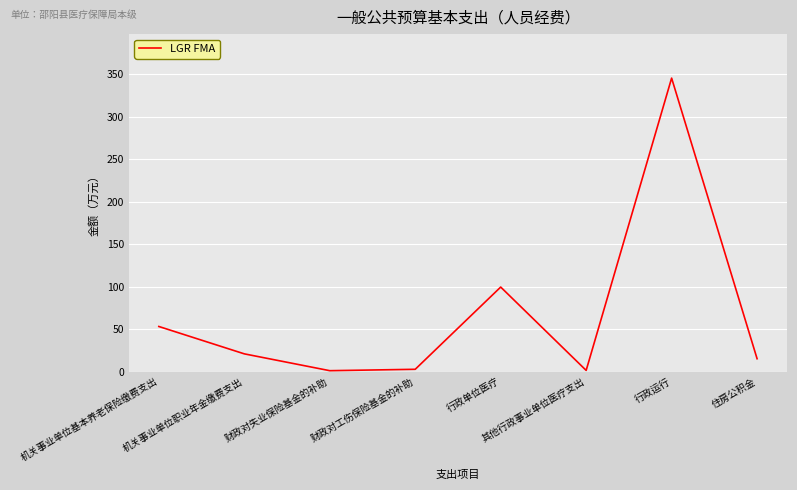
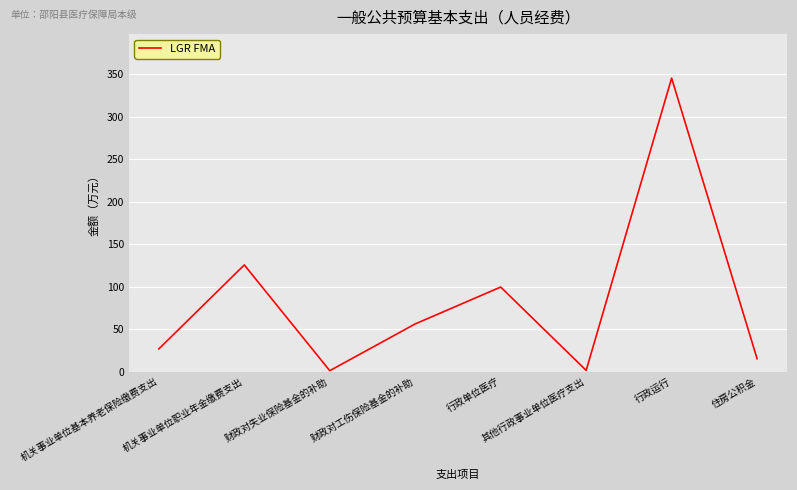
  {
-   "机关事业单位基本养老保险缴费支出": 50,
-   "机关事业单位职业年金缴费支出": 20,
+   "机关事业单位基本养老保险缴费支出": 30,
+   "机关事业单位职业年金缴费支出": 130,
    "财政对失业保险基金的补助": 0,
-   "财政对工伤保险基金的补助": 0,
+   "财政对工伤保险基金的补助": 60,
    "行政单位医疗": 100,
    "其他行政事业单位医疗支出": 0,
    "行政运行": 350,
    "住房公积金": 20
  }
